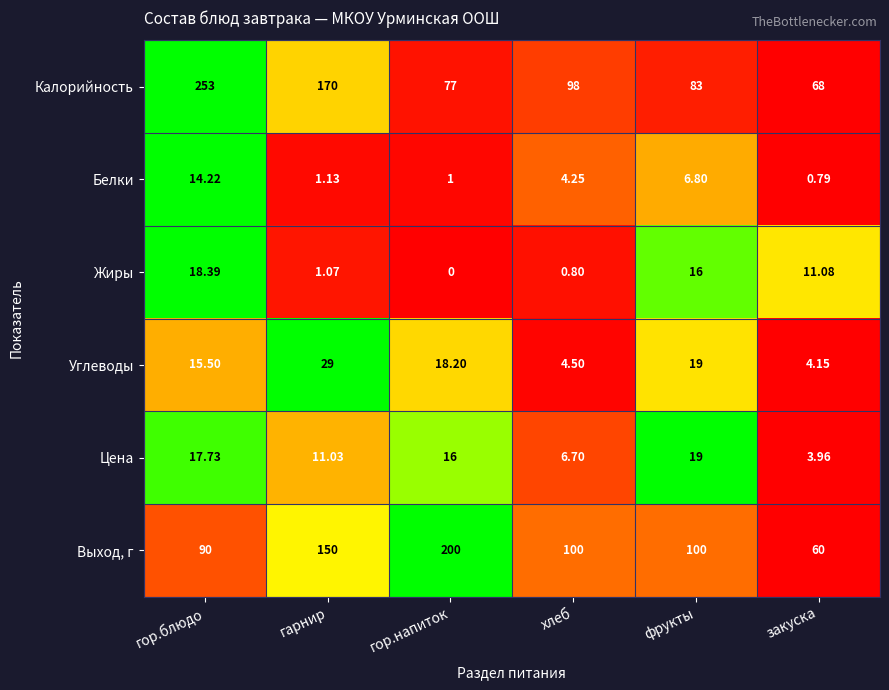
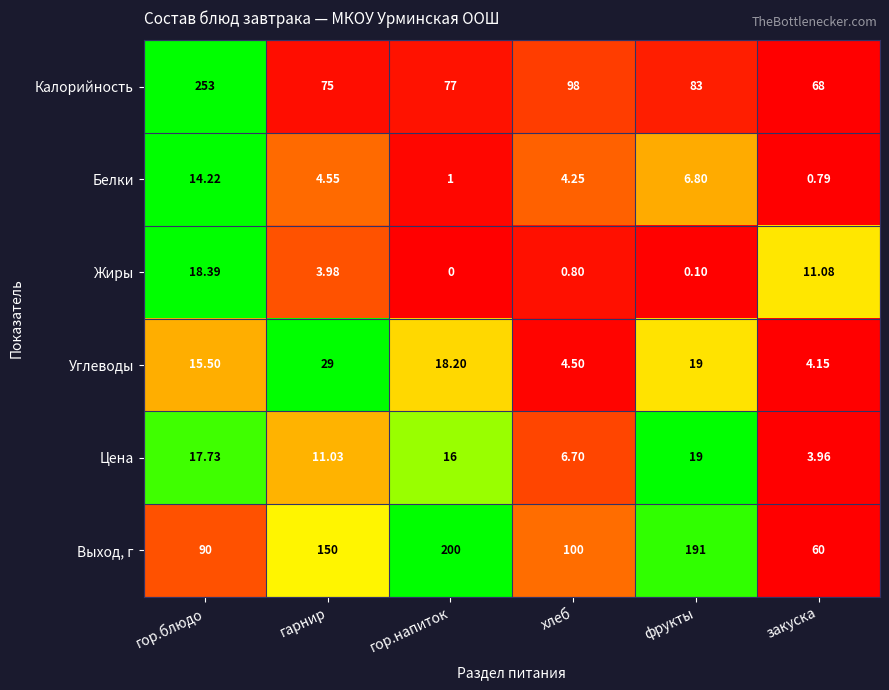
  {
    "Калорийность": {
      "гор.блюдо": 253,
-     "гарнир": 170,
+     "гарнир": 75,
      "гор.напиток": 77,
      "хлеб": 98,
      "фрукты": 83,
      "закуска": 68
    },
    "Белки": {
      "гор.блюдо": 14.22,
-     "гарнир": 1.13,
+     "гарнир": 4.55,
      "гор.напиток": 1,
      "хлеб": 4.25,
      "фрукты": 6.80,
      "закуска": 0.79
    },
    "Жиры": {
      "гор.блюдо": 18.39,
-     "гарнир": 1.07,
+     "гарнир": 3.98,
      "гор.напиток": 0,
      "хлеб": 0.80,
-     "фрукты": 16,
+     "фрукты": 0.10,
      "закуска": 11.08
    },
    "Углеводы": {
      "гор.блюдо": 15.50,
      "гарнир": 29,
      "гор.напиток": 18.20,
      "хлеб": 4.50,
      "фрукты": 19,
      "закуска": 4.15
    },
    "Цена": {
      "гор.блюдо": 17.73,
      "гарнир": 11.03,
      "гор.напиток": 16,
      "хлеб": 6.70,
      "фрукты": 19,
      "закуска": 3.96
    },
    "Выход, г": {
      "гор.блюдо": 90,
      "гарнир": 150,
      "гор.напиток": 200,
      "хлеб": 100,
-     "фрукты": 100,
+     "фрукты": 191,
      "закуска": 60
    }
  }
